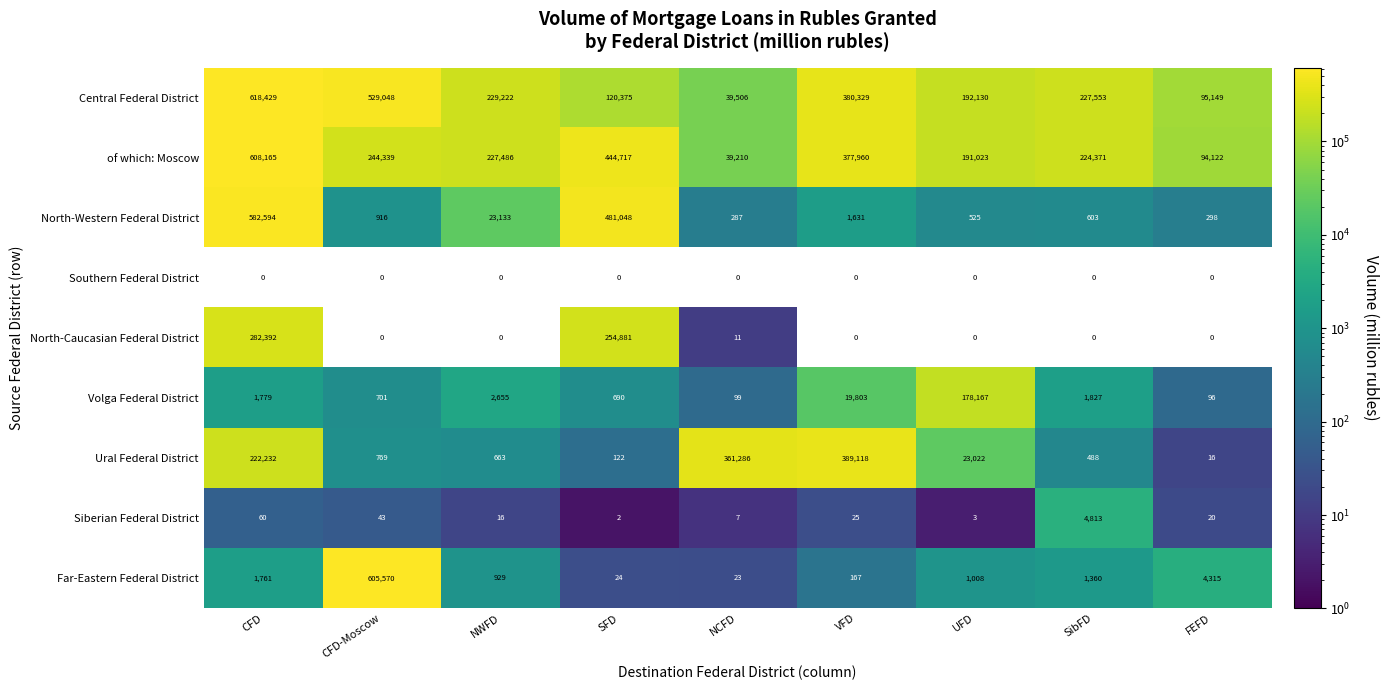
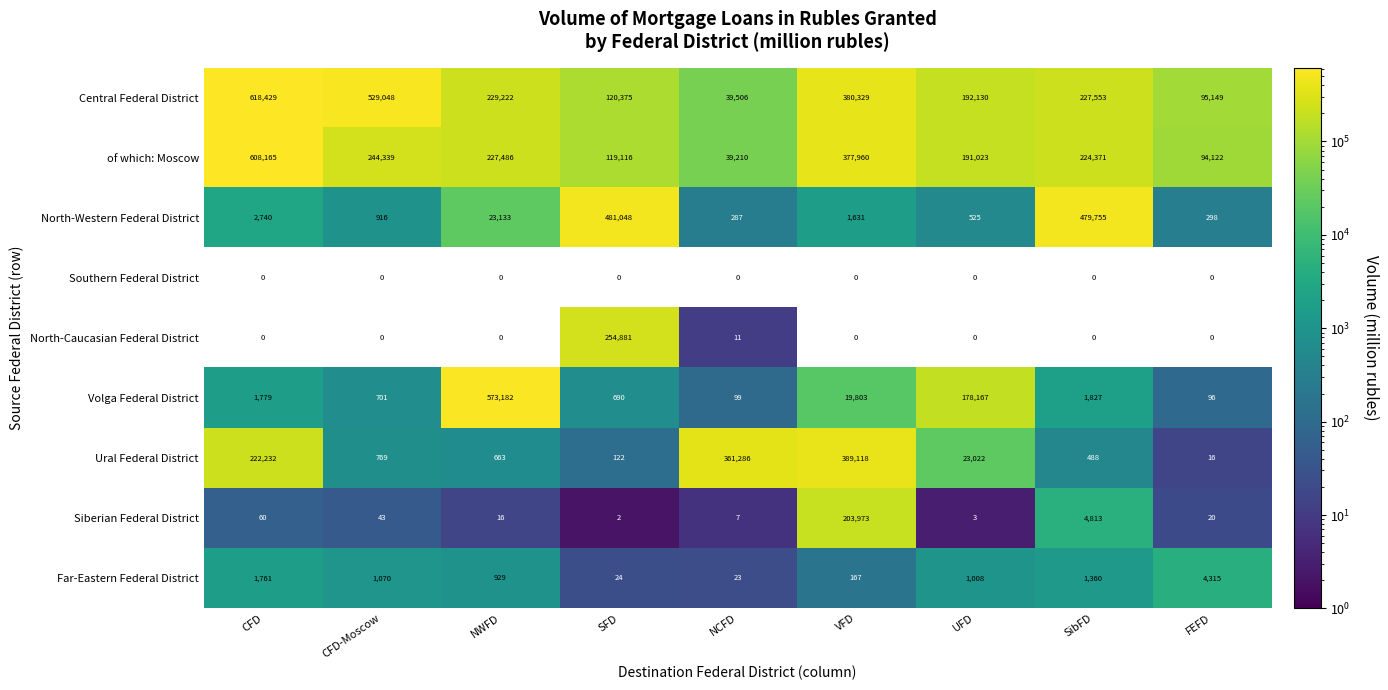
  {
    "Central Federal District": {
      "CFD": "618,429",
      "CFD-Moscow": "529,048",
      "NWFD": "229,222",
      "SFD": "120,375",
      "NCFD": "39,506",
      "VFD": "380,329",
      "UFD": "192,130",
      "SibFD": "227,553",
      "FEFD": "95,149"
    },
    "of which: Moscow": {
      "CFD": "608,165",
      "CFD-Moscow": "244,339",
      "NWFD": "227,486",
-     "SFD": "444,717",
+     "SFD": "119,116",
      "NCFD": "39,210",
      "VFD": "377,960",
      "UFD": "191,023",
      "SibFD": "224,371",
      "FEFD": "94,122"
    },
    "North-Western Federal District": {
-     "CFD": "582,594",
+     "CFD": "2,740",
      "CFD-Moscow": "916",
      "NWFD": "23,133",
      "SFD": "481,048",
      "NCFD": "287",
      "VFD": "1,631",
      "UFD": "525",
-     "SibFD": "603",
+     "SibFD": "479,755",
      "FEFD": "298"
    },
    "Southern Federal District": {
      "CFD": "0",
      "CFD-Moscow": "0",
      "NWFD": "0",
      "SFD": "0",
      "NCFD": "0",
      "VFD": "0",
      "UFD": "0",
      "SibFD": "0",
      "FEFD": "0"
    },
    "North-Caucasian Federal District": {
-     "CFD": "282,392",
+     "CFD": "0",
      "CFD-Moscow": "0",
      "NWFD": "0",
      "SFD": "254,881",
      "NCFD": "11",
      "VFD": "0",
      "UFD": "0",
      "SibFD": "0",
      "FEFD": "0"
    },
    "Volga Federal District": {
      "CFD": "1,779",
      "CFD-Moscow": "701",
-     "NWFD": "2,655",
+     "NWFD": "573,182",
      "SFD": "690",
      "NCFD": "99",
      "VFD": "19,803",
      "UFD": "178,167",
      "SibFD": "1,827",
      "FEFD": "96"
    },
    "Ural Federal District": {
      "CFD": "222,232",
      "CFD-Moscow": "769",
      "NWFD": "663",
      "SFD": "122",
      "NCFD": "361,286",
      "VFD": "389,118",
      "UFD": "23,022",
      "SibFD": "488",
      "FEFD": "16"
    },
    "Siberian Federal District": {
      "CFD": "60",
      "CFD-Moscow": "43",
      "NWFD": "16",
      "SFD": "2",
      "NCFD": "7",
-     "VFD": "25",
+     "VFD": "203,973",
      "UFD": "3",
      "SibFD": "4,813",
      "FEFD": "20"
    },
    "Far-Eastern Federal District": {
      "CFD": "1,761",
-     "CFD-Moscow": "605,570",
+     "CFD-Moscow": "1,070",
      "NWFD": "929",
      "SFD": "24",
      "NCFD": "23",
      "VFD": "167",
      "UFD": "1,008",
      "SibFD": "1,360",
      "FEFD": "4,315"
    }
  }
